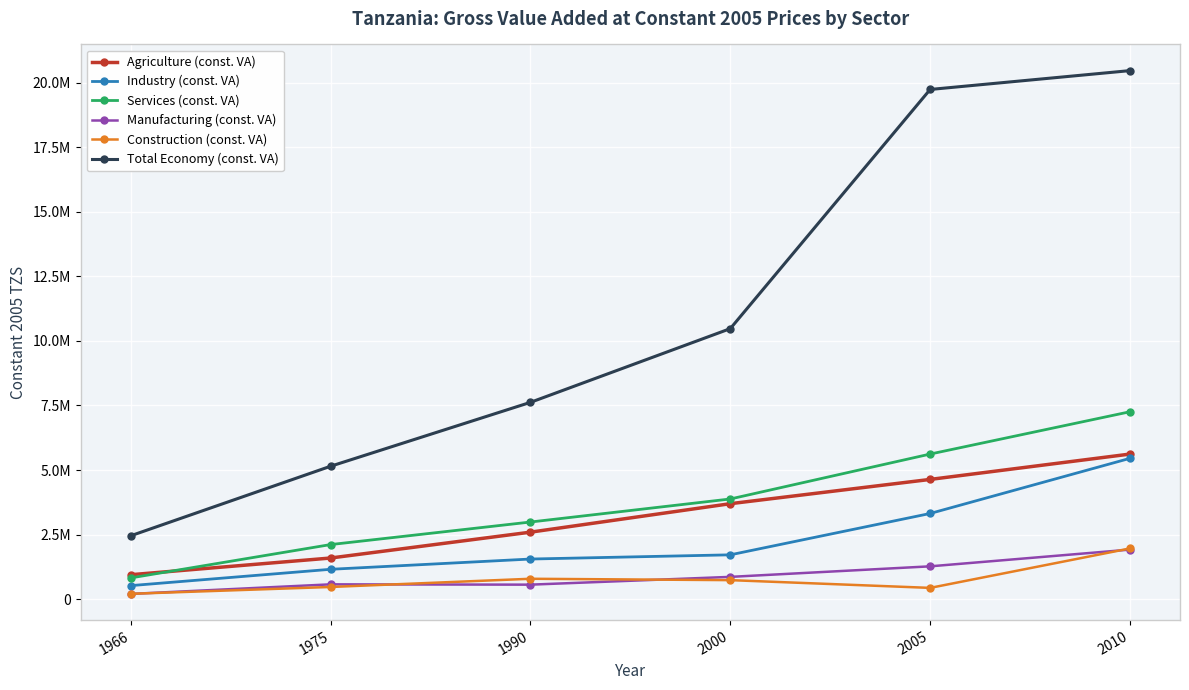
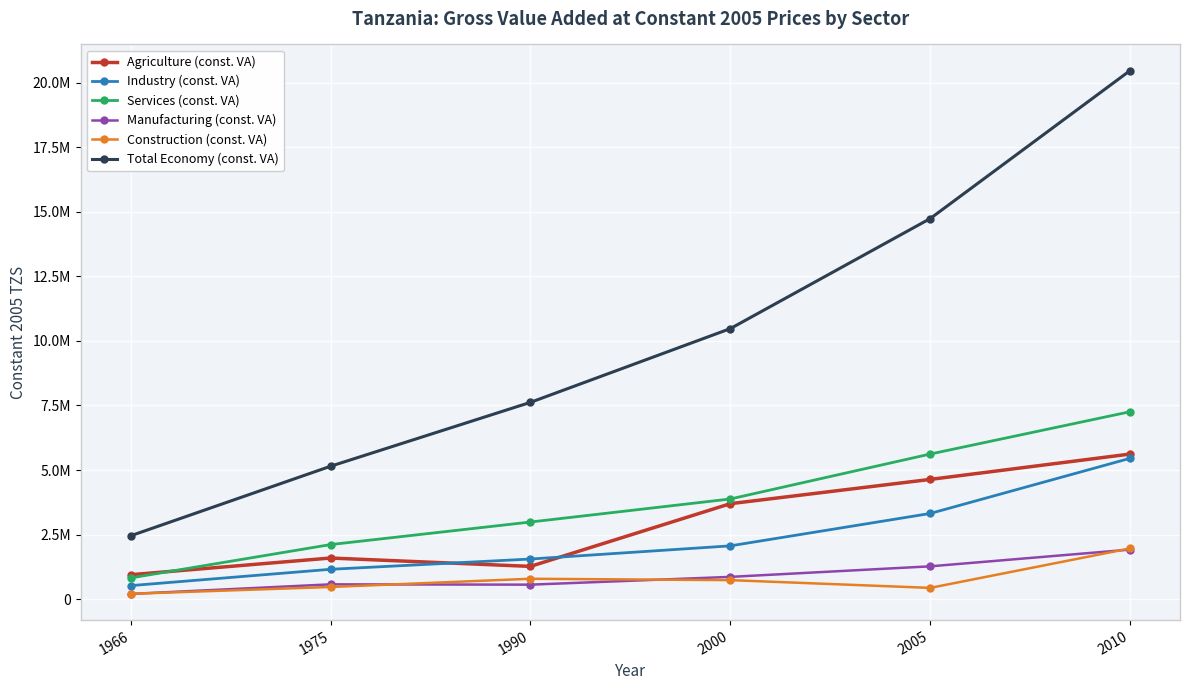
  {
    "Agriculture (const. VA)": {
      "1966": 900000,
      "1975": 1600000,
-     "1990": 2600000,
+     "1990": 1300000,
      "2000": 3700000,
      "2005": 4600000,
      "2010": 5600000
    },
    "Industry (const. VA)": {
      "1966": 500000,
      "1975": 1200000,
      "1990": 1600000,
-     "2000": 1700000,
+     "2000": 2100000,
      "2005": 3300000,
      "2010": 5500000
    },
    "Services (const. VA)": {
      "1966": 800000,
      "1975": 2100000,
      "1990": 3000000,
      "2000": 3900000,
      "2005": 5600000,
      "2010": 7300000
    },
    "Manufacturing (const. VA)": {
      "1975": 600000,
      "1990": 600000,
      "2000": 900000,
      "2005": 1300000
    },
    "Construction (const. VA)": {
      "1975": 500000,
      "1990": 800000,
      "2000": 700000,
      "2005": 400000
    },
    "Total Economy (const. VA)": {
      "1966": 2500000,
      "1975": 5100000,
      "1990": 7600000,
      "2000": 10500000,
-     "2005": 19700000,
+     "2005": 14700000,
      "2010": 20500000
    }
  }
